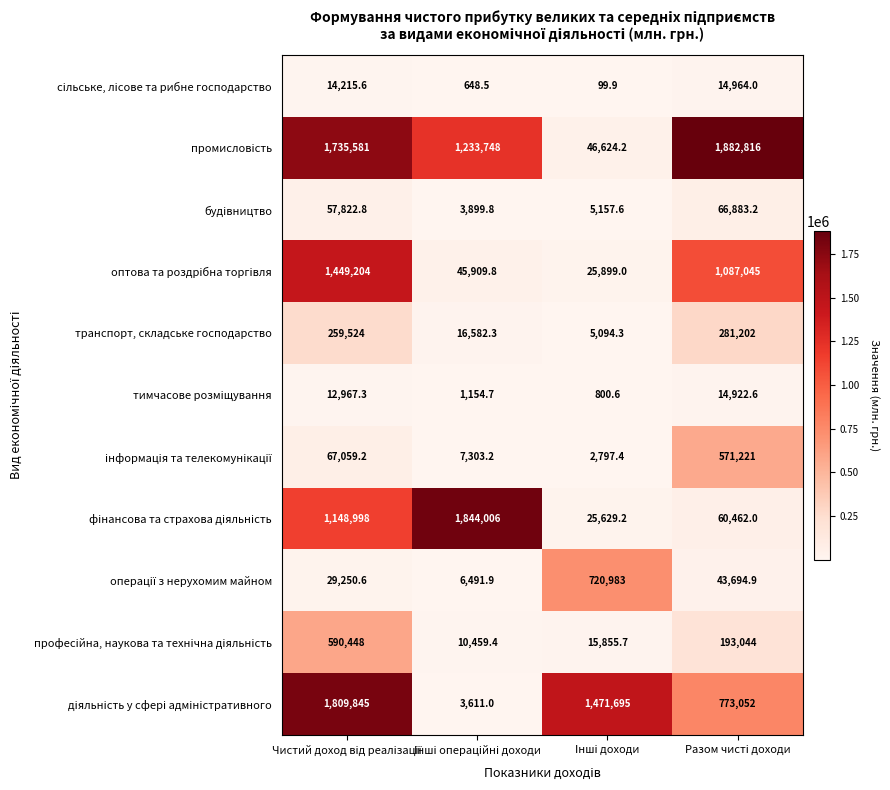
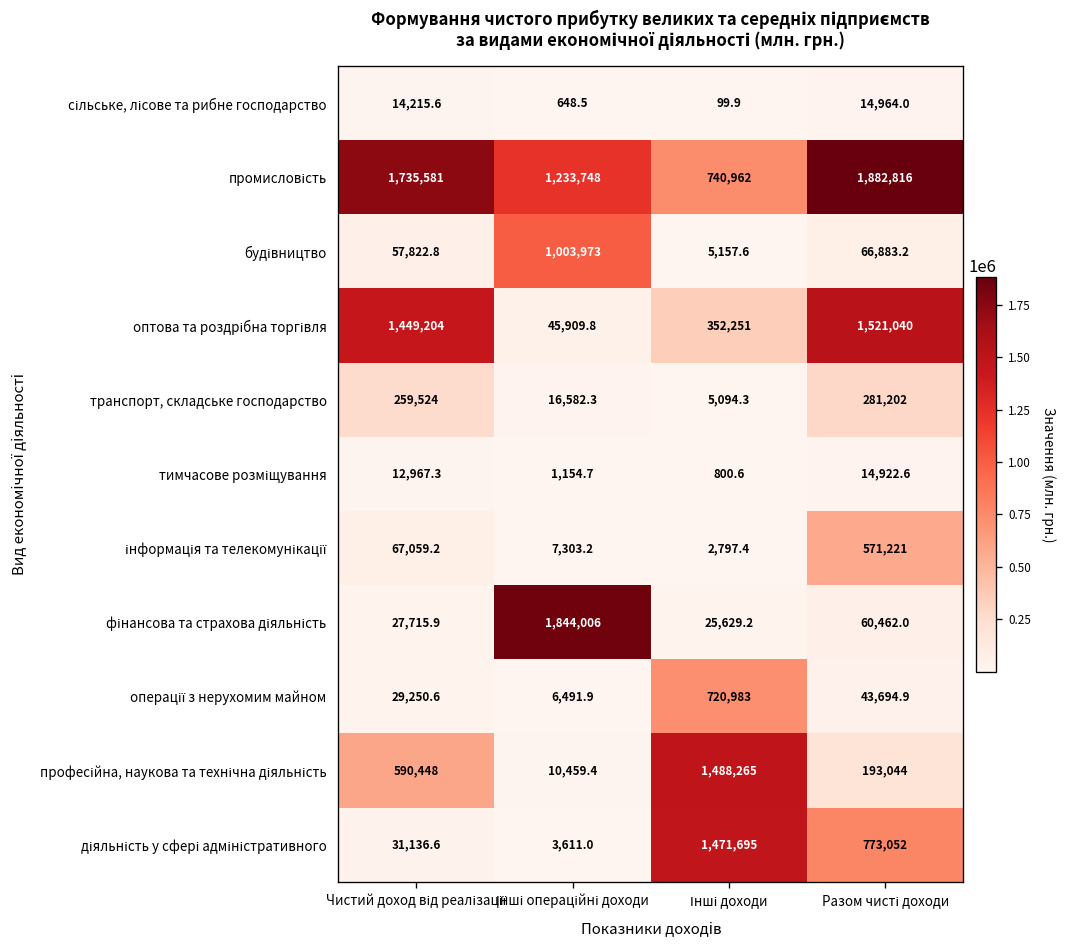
  {
    "сільське, лісове та рибне господарство": {
      "Чистий доход від реалізації": "14,215.6",
      "Інші операційні доходи": "648.5",
      "Інші доходи": "99.9",
      "Разом чисті доходи": "14,964.0"
    },
    "промисловість": {
      "Чистий доход від реалізації": "1,735,581",
      "Інші операційні доходи": "1,233,748",
-     "Інші доходи": "46,624.2",
+     "Інші доходи": "740,962",
      "Разом чисті доходи": "1,882,816"
    },
    "будівництво": {
      "Чистий доход від реалізації": "57,822.8",
-     "Інші операційні доходи": "3,899.8",
+     "Інші операційні доходи": "1,003,973",
      "Інші доходи": "5,157.6",
      "Разом чисті доходи": "66,883.2"
    },
    "оптова та роздрібна торгівля": {
      "Чистий доход від реалізації": "1,449,204",
      "Інші операційні доходи": "45,909.8",
-     "Інші доходи": "25,899.0",
-     "Разом чисті доходи": "1,087,045"
+     "Інші доходи": "352,251",
+     "Разом чисті доходи": "1,521,040"
    },
    "транспорт, складське господарство": {
      "Чистий доход від реалізації": "259,524",
      "Інші операційні доходи": "16,582.3",
      "Інші доходи": "5,094.3",
      "Разом чисті доходи": "281,202"
    },
    "тимчасове розміщування": {
      "Чистий доход від реалізації": "12,967.3",
      "Інші операційні доходи": "1,154.7",
      "Інші доходи": "800.6",
      "Разом чисті доходи": "14,922.6"
    },
    "інформація та телекомунікації": {
      "Чистий доход від реалізації": "67,059.2",
      "Інші операційні доходи": "7,303.2",
      "Інші доходи": "2,797.4",
      "Разом чисті доходи": "571,221"
    },
    "фінансова та страхова діяльність": {
-     "Чистий доход від реалізації": "1,148,998",
+     "Чистий доход від реалізації": "27,715.9",
      "Інші операційні доходи": "1,844,006",
      "Інші доходи": "25,629.2",
      "Разом чисті доходи": "60,462.0"
    },
    "операції з нерухомим майном": {
      "Чистий доход від реалізації": "29,250.6",
      "Інші операційні доходи": "6,491.9",
      "Інші доходи": "720,983",
      "Разом чисті доходи": "43,694.9"
    },
    "професійна, наукова та технічна діяльність": {
      "Чистий доход від реалізації": "590,448",
      "Інші операційні доходи": "10,459.4",
-     "Інші доходи": "15,855.7",
+     "Інші доходи": "1,488,265",
      "Разом чисті доходи": "193,044"
    },
    "діяльність у сфері адміністративного": {
-     "Чистий доход від реалізації": "1,809,845",
+     "Чистий доход від реалізації": "31,136.6",
      "Інші операційні доходи": "3,611.0",
      "Інші доходи": "1,471,695",
      "Разом чисті доходи": "773,052"
    }
  }
